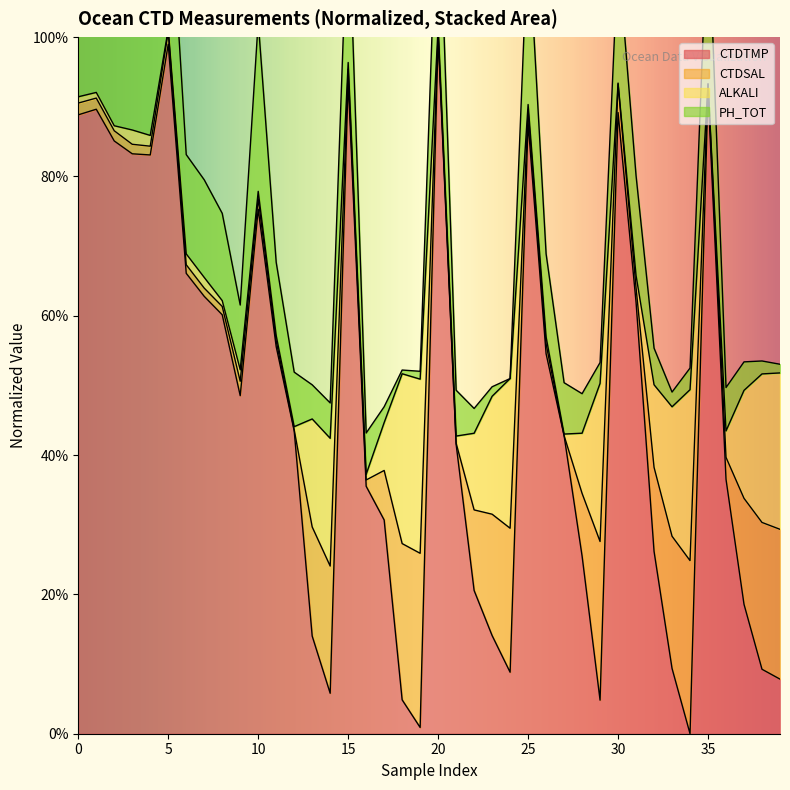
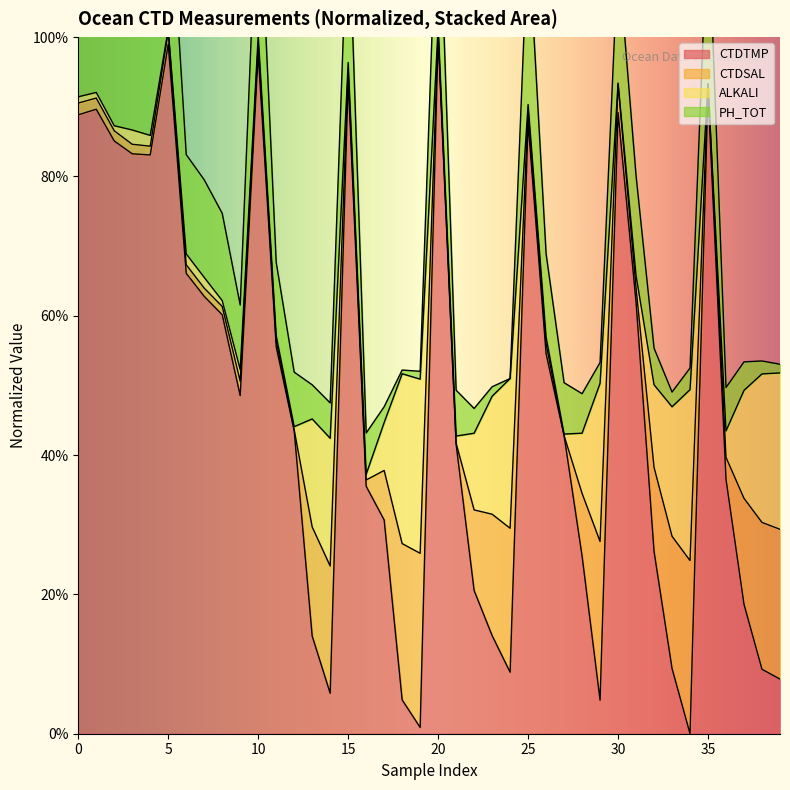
  {
    "CTDTMP": {
      "0": "89%",
      "5": "99%",
-     "10": "75%",
+     "10": "98%",
      "15": "94%",
      "20": "100%",
      "25": "88%",
      "30": "89%"
    },
    "CTDSAL": {
      "0": "2%",
      "10": "2%",
      "15": "2%",
      "25": "2%"
    },
    "ALKALI": {
      "0": "1%",
      "10": "1%",
      "15": "1%",
      "25": "1%"
    }
  }
